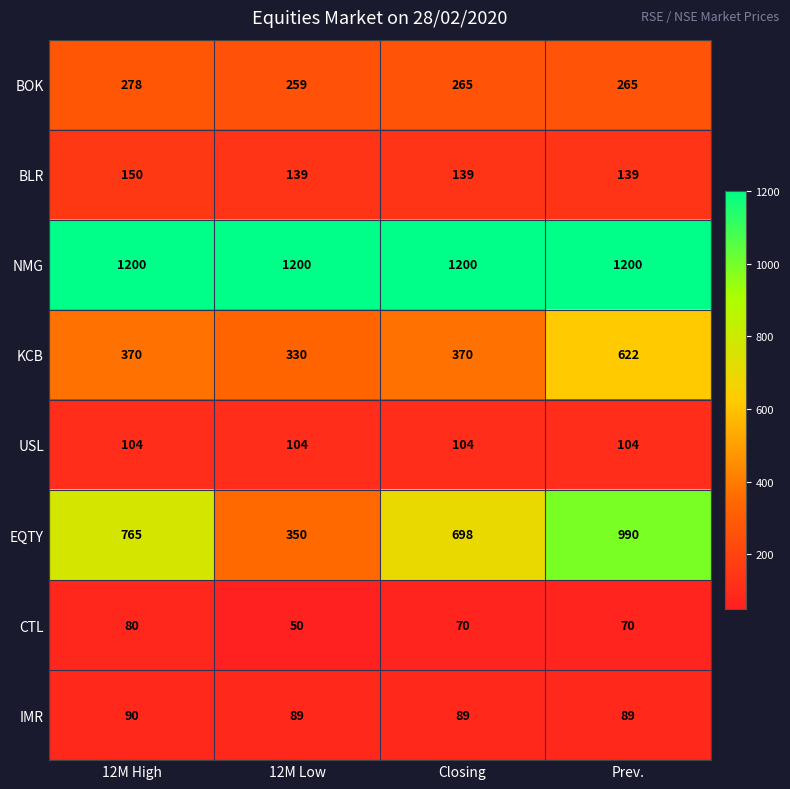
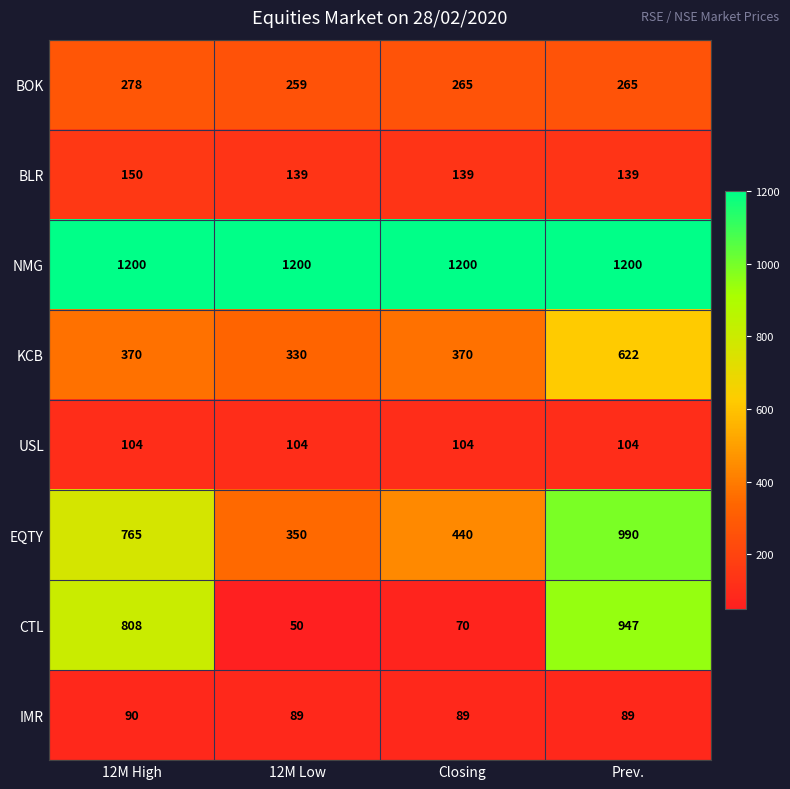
  {
    "BOK": {
      "12M High": 278,
      "12M Low": 259,
      "Closing": 265,
      "Prev.": 265
    },
    "BLR": {
      "12M High": 150,
      "12M Low": 139,
      "Closing": 139,
      "Prev.": 139
    },
    "NMG": {
      "12M High": 1200,
      "12M Low": 1200,
      "Closing": 1200,
      "Prev.": 1200
    },
    "KCB": {
      "12M High": 370,
      "12M Low": 330,
      "Closing": 370,
      "Prev.": 622
    },
    "USL": {
      "12M High": 104,
      "12M Low": 104,
      "Closing": 104,
      "Prev.": 104
    },
    "EQTY": {
      "12M High": 765,
      "12M Low": 350,
-     "Closing": 698,
+     "Closing": 440,
      "Prev.": 990
    },
    "CTL": {
-     "12M High": 80,
+     "12M High": 808,
      "12M Low": 50,
      "Closing": 70,
-     "Prev.": 70
+     "Prev.": 947
    },
    "IMR": {
      "12M High": 90,
      "12M Low": 89,
      "Closing": 89,
      "Prev.": 89
    }
  }
